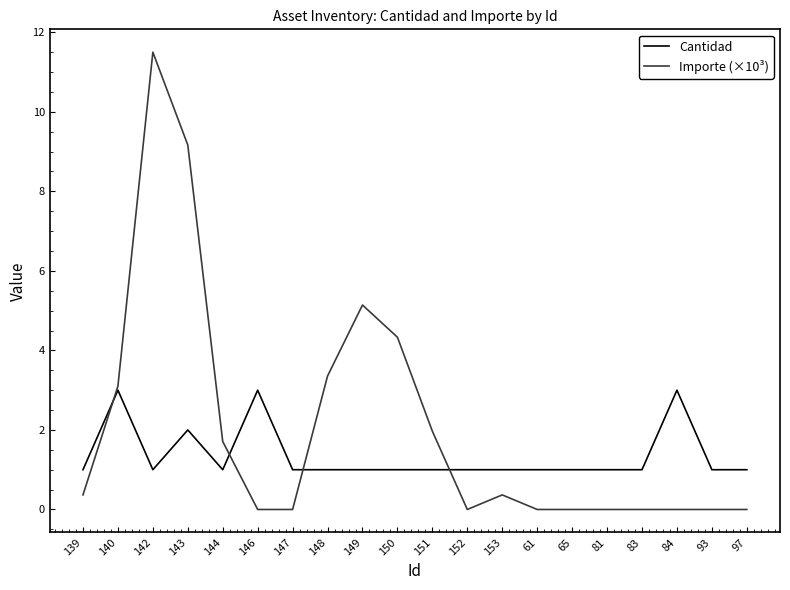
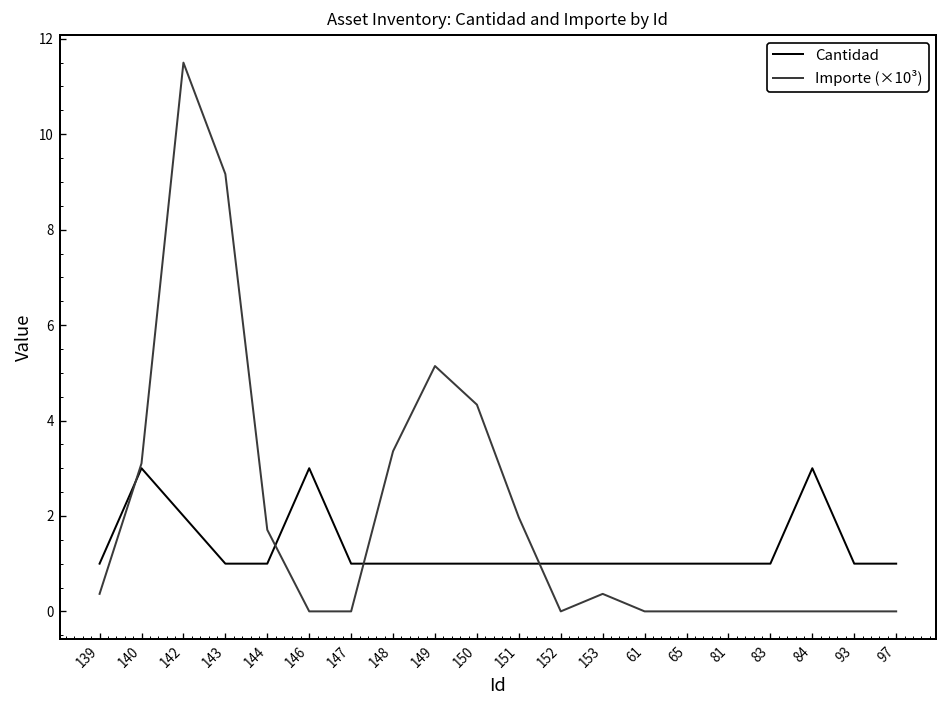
  {
    "Cantidad": {
      "139": 1,
      "140": 3,
-     "142": 1,
-     "143": 2,
+     "142": 2,
+     "143": 1,
      "144": 1,
      "146": 3,
      "147": 1,
      "148": 1,
      "149": 1,
      "150": 1,
      "151": 1,
      "152": 1,
      "153": 1,
      "61": 1,
      "65": 1,
      "81": 1,
      "83": 1,
      "84": 3,
      "93": 1,
      "97": 1
    },
    "Importe (×10³)": {
      "139": 0.4,
      "140": 3.1,
      "142": 11.5,
      "143": 9.2,
      "144": 1.7,
      "146": 0,
      "147": 0,
      "148": 3.4,
      "149": 5.1,
      "150": 4.3,
      "151": 2,
      "152": 0,
      "153": 0.4,
      "61": 0,
      "65": 0,
      "81": 0,
      "83": 0,
      "84": 0,
      "93": 0,
      "97": 0
    }
  }
